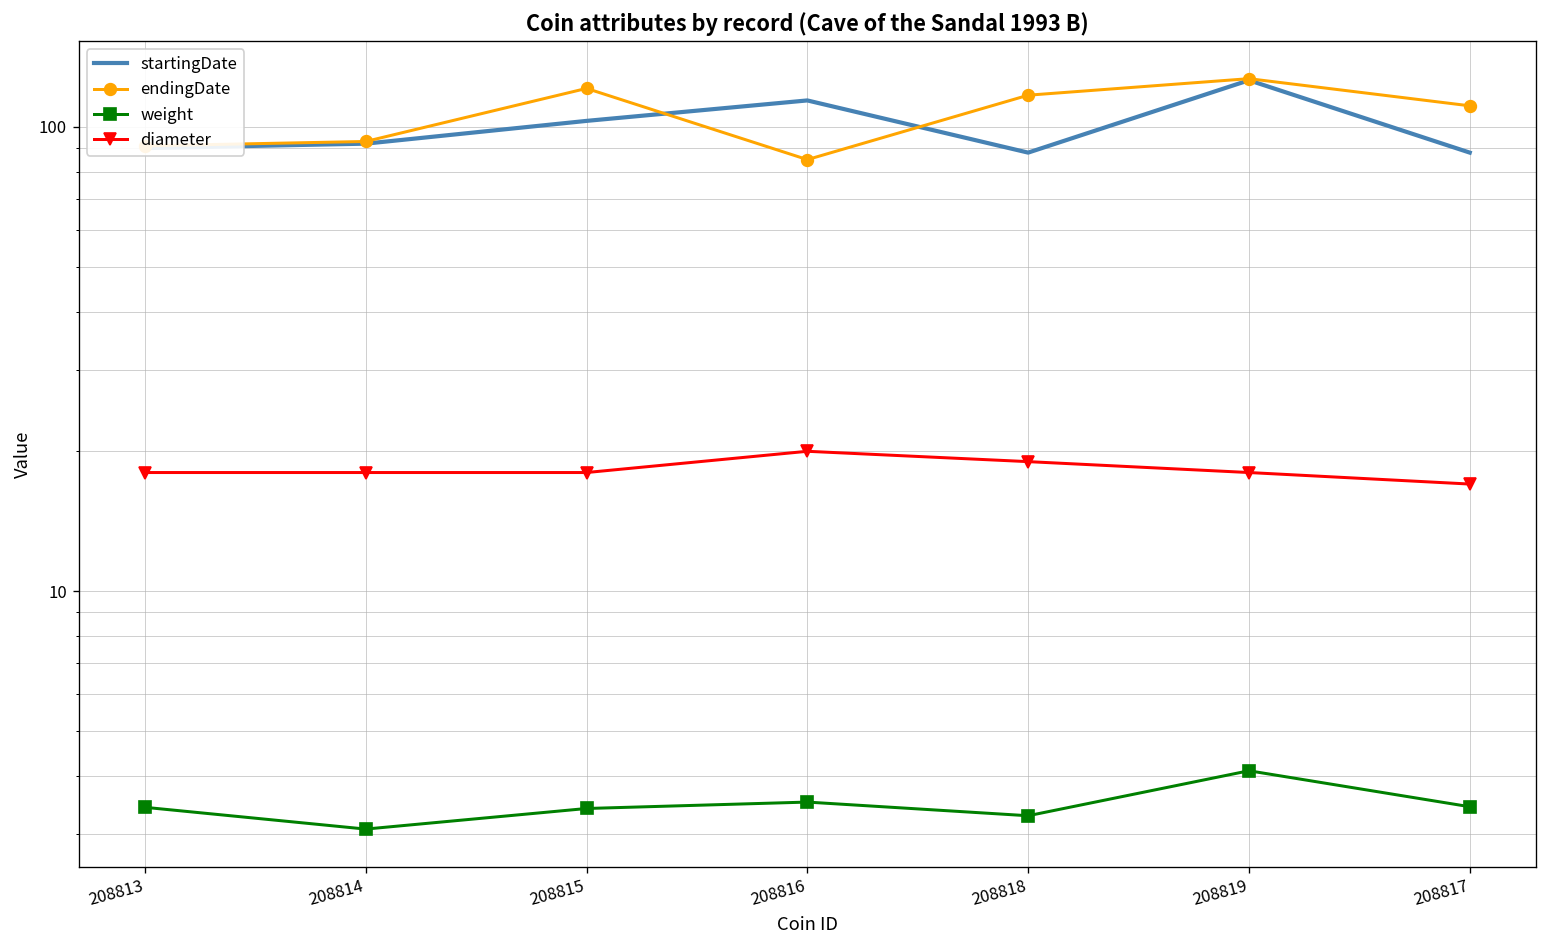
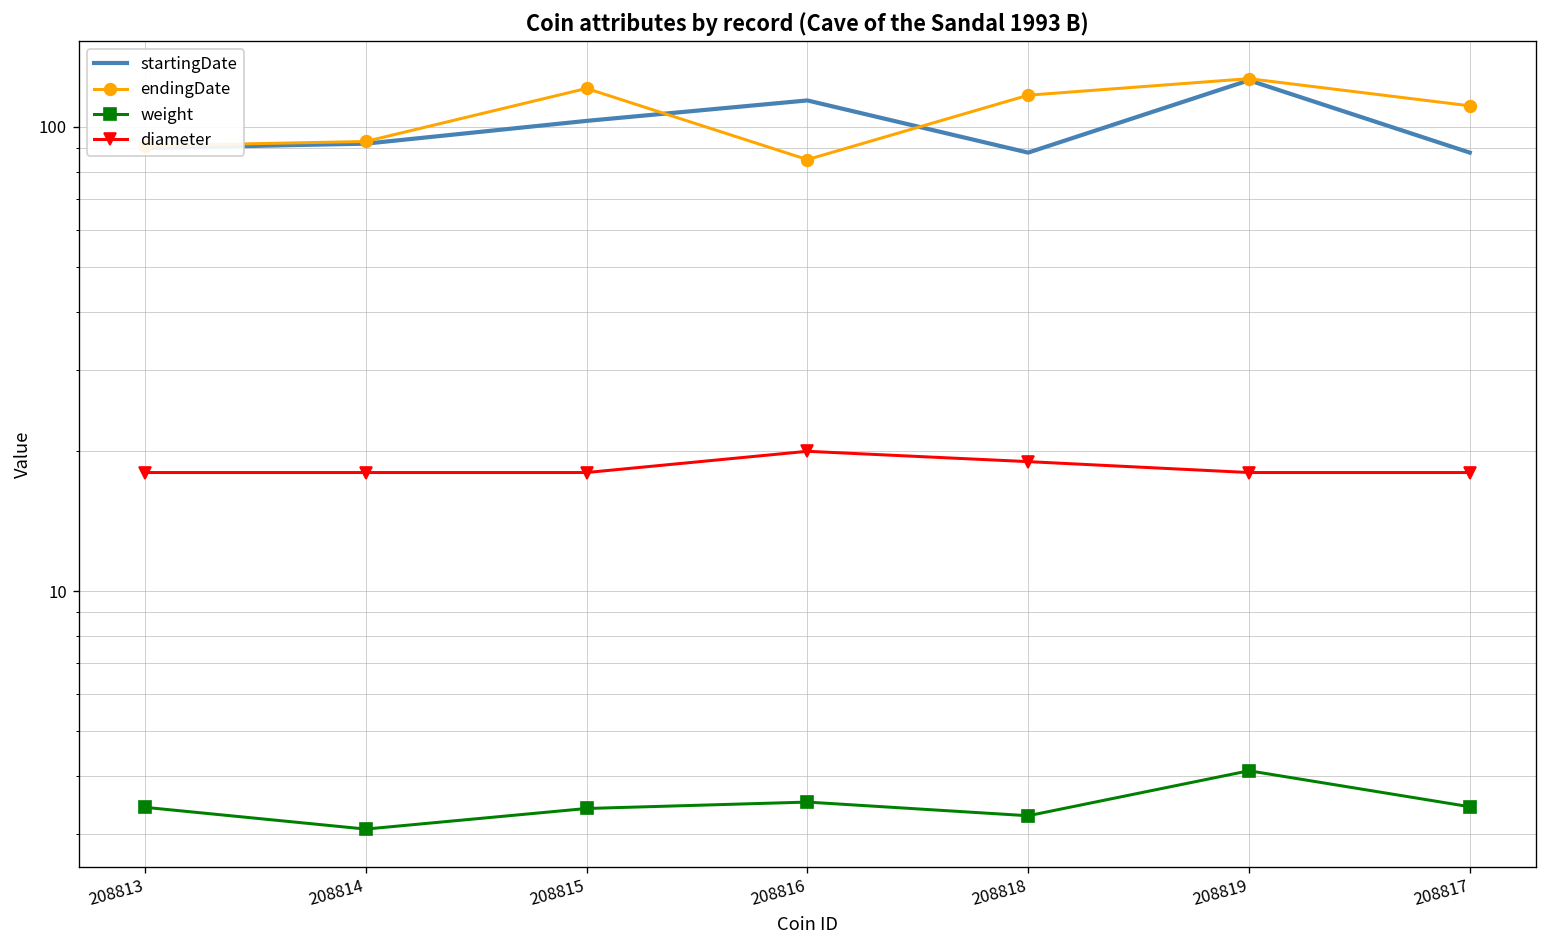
  {
    "startingDate": {
      "208815": 103,
      "208816": 114,
      "208818": 88,
      "208817": 88
    },
    "endingDate": {
      "208815": 121,
      "208816": 85,
      "208818": 117,
      "208817": 111
    },
    "weight": {
      "208813": 3.4,
      "208814": 3.1,
      "208815": 3.4,
      "208816": 3.5,
      "208818": 3.3,
      "208819": 4.1,
      "208817": 3.4
    },
    "diameter": {
      "208813": 18,
      "208814": 18,
      "208815": 18,
      "208816": 20,
      "208818": 19,
      "208819": 18,
-     "208817": 17
+     "208817": 18
    }
  }
